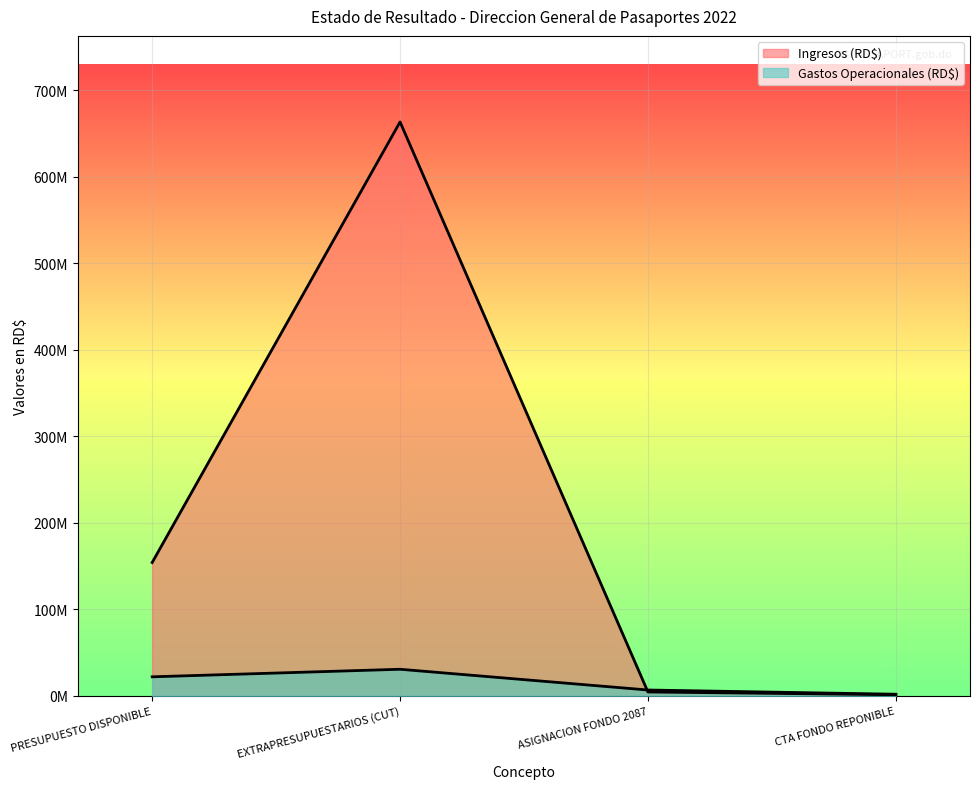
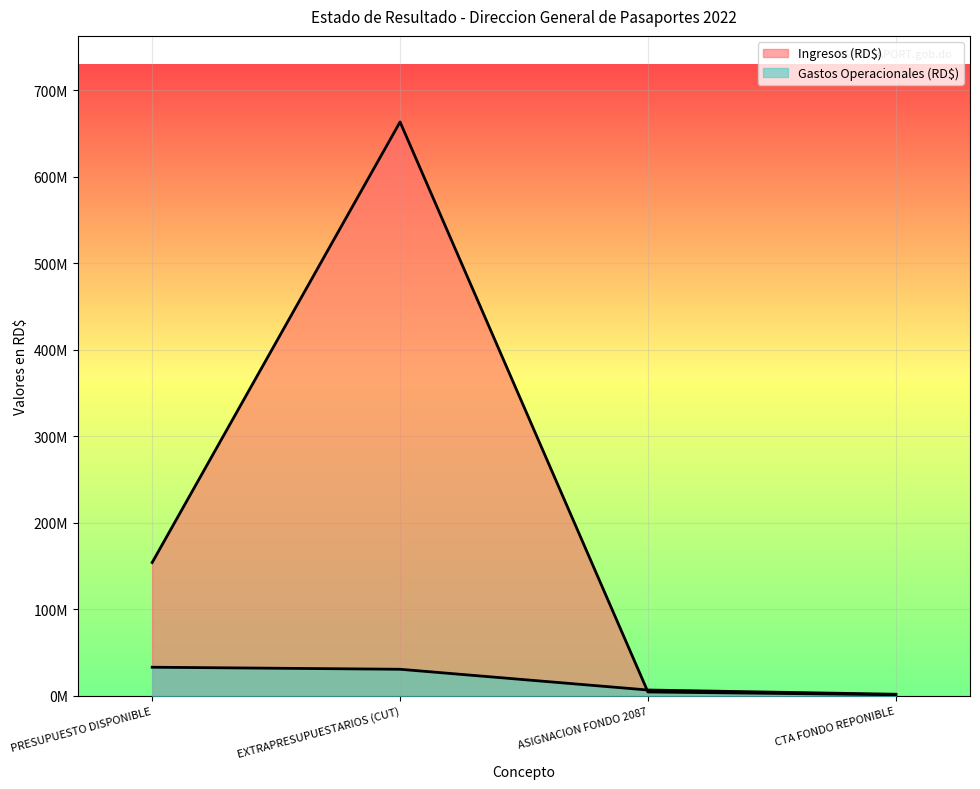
  {
    "Ingresos (RD$)": {
      "PRESUPUESTO DISPONIBLE": 150000000,
      "EXTRAPRESUPUESTARIOS (CUT)": 660000000
    },
    "Gastos Operacionales (RD$)": {
-     "PRESUPUESTO DISPONIBLE": 20000000,
+     "PRESUPUESTO DISPONIBLE": 30000000,
      "EXTRAPRESUPUESTARIOS (CUT)": 30000000
    }
  }
